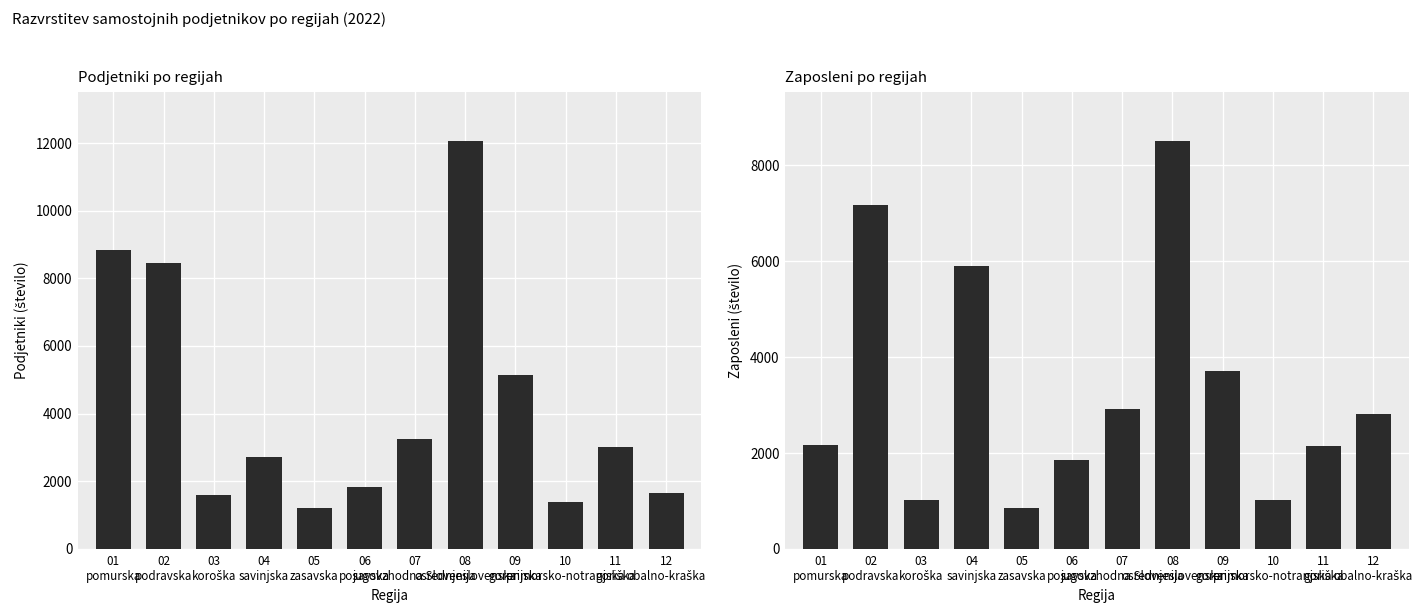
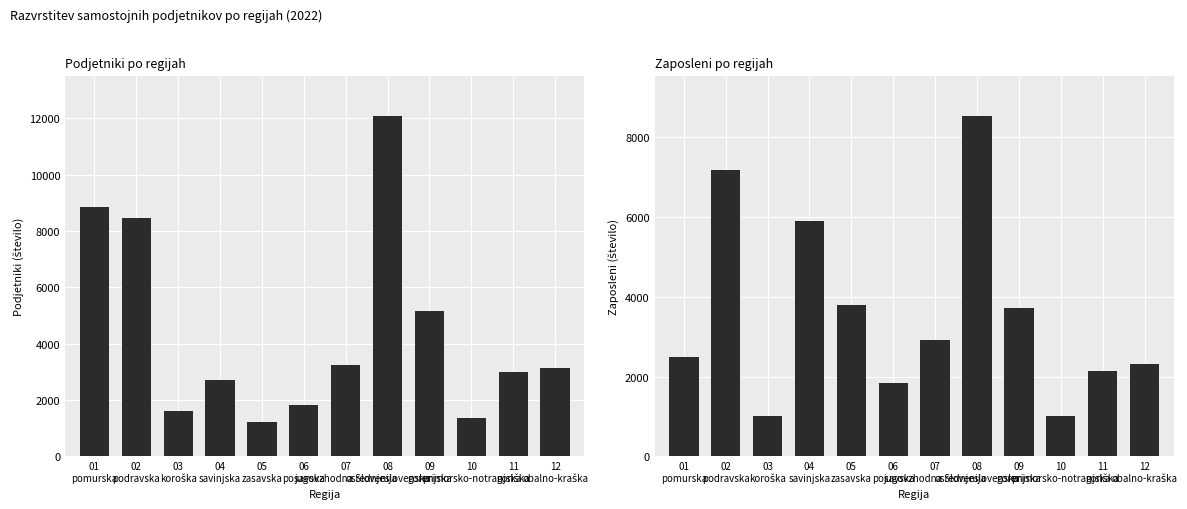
  {
    "Podjetniki po regijah": {
      "01 pomurska": 8900,
      "02 podravska": 8400,
      "03 koroška": 1600,
      "04 savinjska": 2700,
      "05 zasavska": 1200,
-     "12 obalno-kraška": 1700
+     "12 obalno-kraška": 3100
    },
    "Zaposleni po regijah": {
-     "01 pomurska": 2200,
+     "01 pomurska": 2500,
      "02 podravska": 7200,
      "03 koroška": 1000,
      "04 savinjska": 5900,
-     "05 zasavska": 800,
-     "12 obalno-kraška": 2800
+     "05 zasavska": 3800,
+     "12 obalno-kraška": 2300
    }
  }
